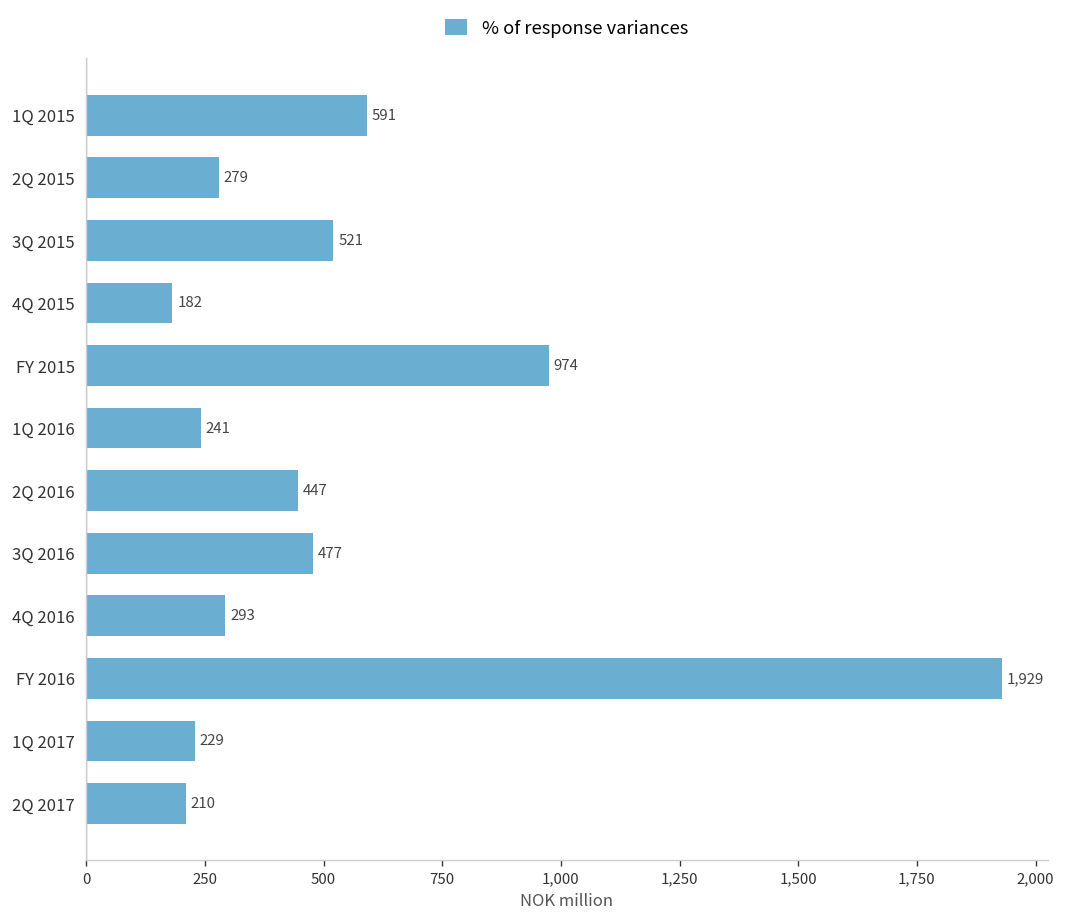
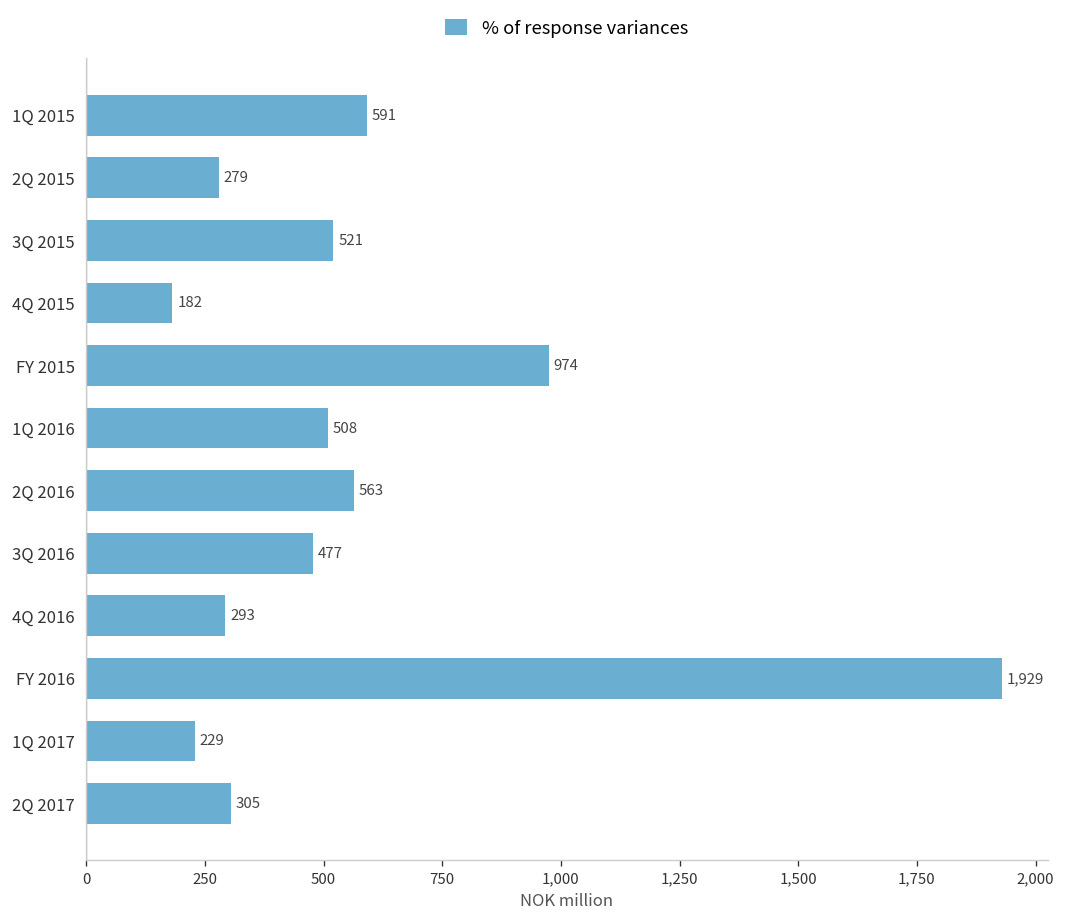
  {
    "1Q 2015": "591",
    "2Q 2015": "279",
    "3Q 2015": "521",
    "4Q 2015": "182",
    "FY 2015": "974",
-   "1Q 2016": "241",
-   "2Q 2016": "447",
+   "1Q 2016": "508",
+   "2Q 2016": "563",
    "3Q 2016": "477",
    "4Q 2016": "293",
    "FY 2016": "1,929",
    "1Q 2017": "229",
-   "2Q 2017": "210"
+   "2Q 2017": "305"
  }
